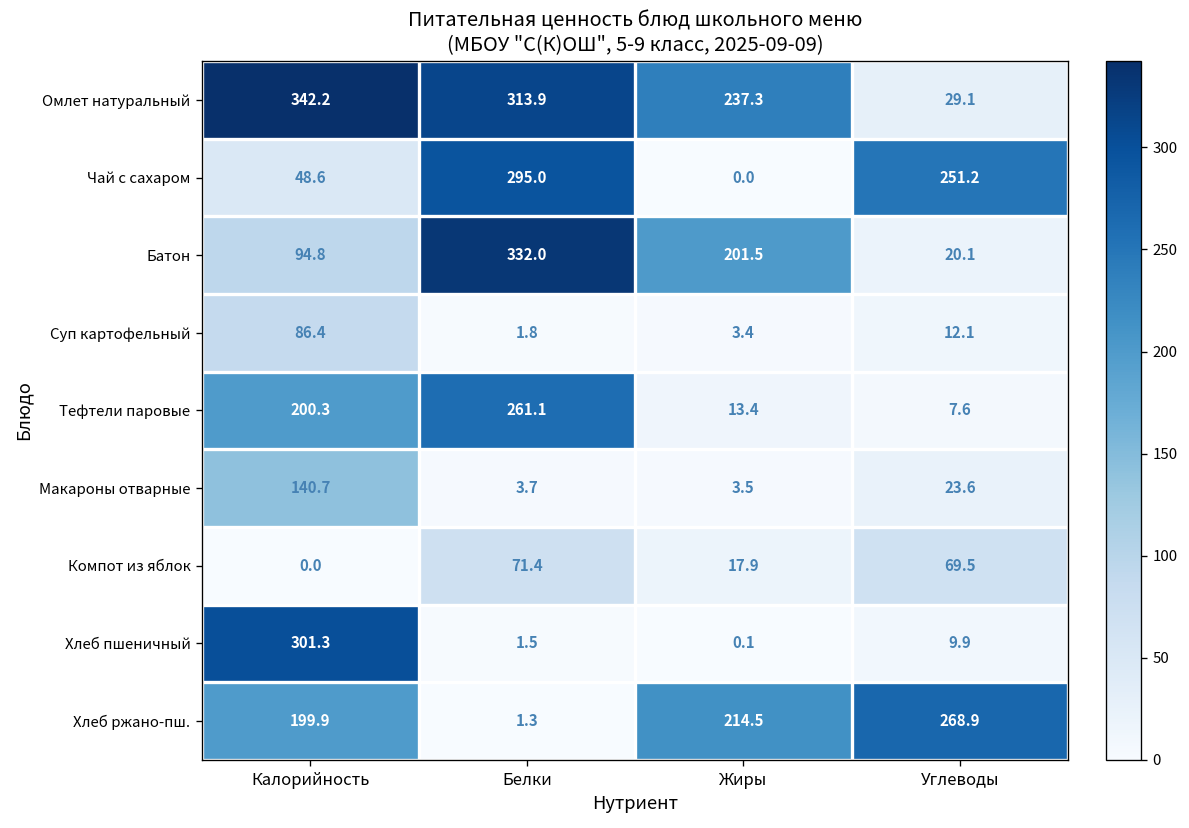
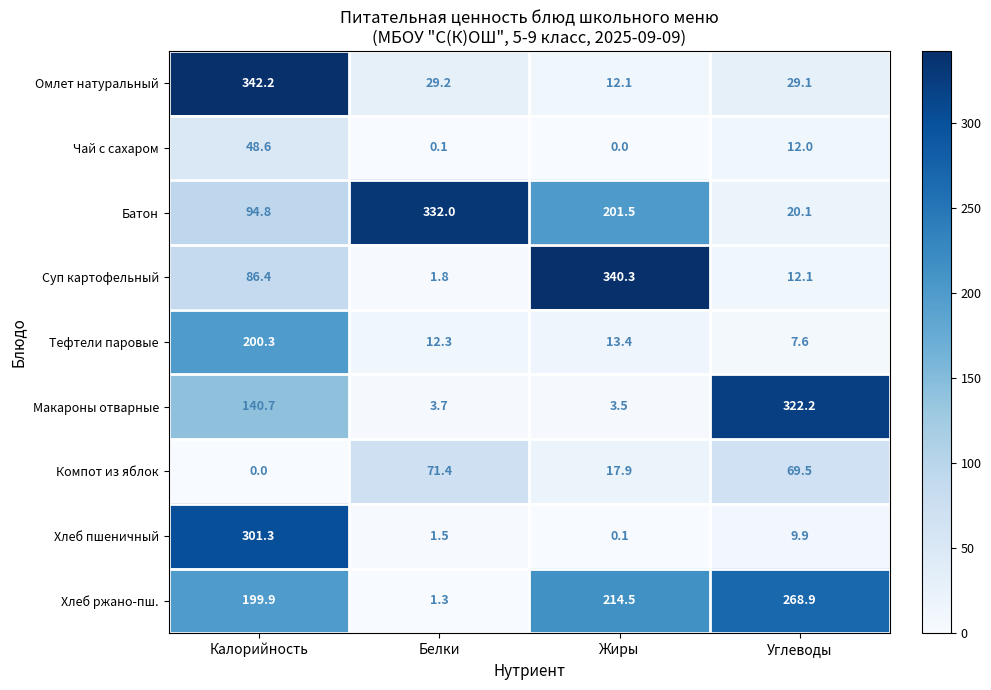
  {
    "Омлет натуральный": {
      "Калорийность": 342.2,
-     "Белки": 313.9,
-     "Жиры": 237.3,
+     "Белки": 29.2,
+     "Жиры": 12.1,
      "Углеводы": 29.1
    },
    "Чай с сахаром": {
      "Калорийность": 48.6,
-     "Белки": 295.0,
+     "Белки": 0.1,
      "Жиры": 0.0,
-     "Углеводы": 251.2
+     "Углеводы": 12.0
    },
    "Батон": {
      "Калорийность": 94.8,
      "Белки": 332.0,
      "Жиры": 201.5,
      "Углеводы": 20.1
    },
    "Суп картофельный": {
      "Калорийность": 86.4,
      "Белки": 1.8,
-     "Жиры": 3.4,
+     "Жиры": 340.3,
      "Углеводы": 12.1
    },
    "Тефтели паровые": {
      "Калорийность": 200.3,
-     "Белки": 261.1,
+     "Белки": 12.3,
      "Жиры": 13.4,
      "Углеводы": 7.6
    },
    "Макароны отварные": {
      "Калорийность": 140.7,
      "Белки": 3.7,
      "Жиры": 3.5,
-     "Углеводы": 23.6
+     "Углеводы": 322.2
    },
    "Компот из яблок": {
      "Калорийность": 0.0,
      "Белки": 71.4,
      "Жиры": 17.9,
      "Углеводы": 69.5
    },
    "Хлеб пшеничный": {
      "Калорийность": 301.3,
      "Белки": 1.5,
      "Жиры": 0.1,
      "Углеводы": 9.9
    },
    "Хлеб ржано-пш.": {
      "Калорийность": 199.9,
      "Белки": 1.3,
      "Жиры": 214.5,
      "Углеводы": 268.9
    }
  }
